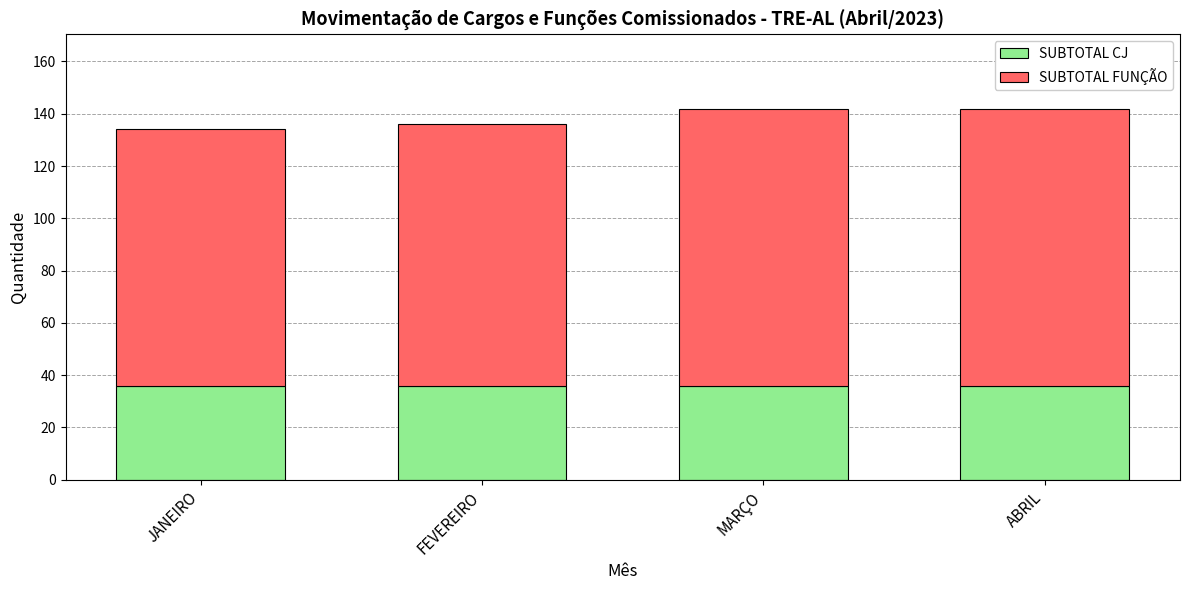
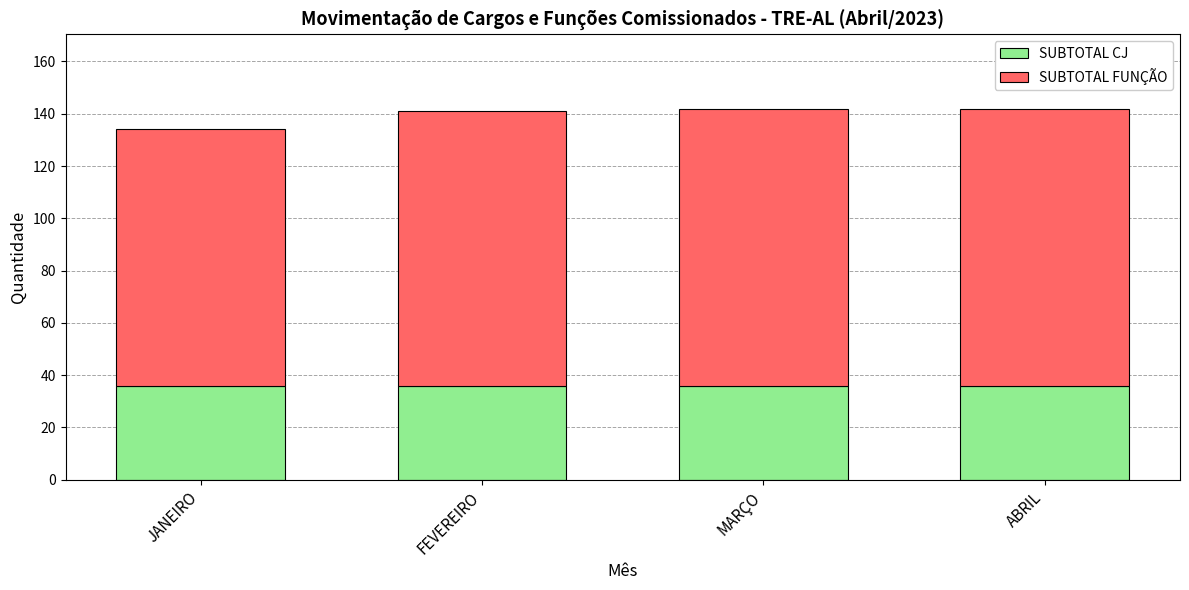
  {
    "SUBTOTAL CJ": {
      "JANEIRO": 36,
      "FEVEREIRO": 36,
      "MARÇO": 36,
      "ABRIL": 36
    },
    "SUBTOTAL FUNÇÃO": {
      "JANEIRO": 98,
-     "FEVEREIRO": 100,
+     "FEVEREIRO": 105,
      "MARÇO": 106,
      "ABRIL": 106
    }
  }
